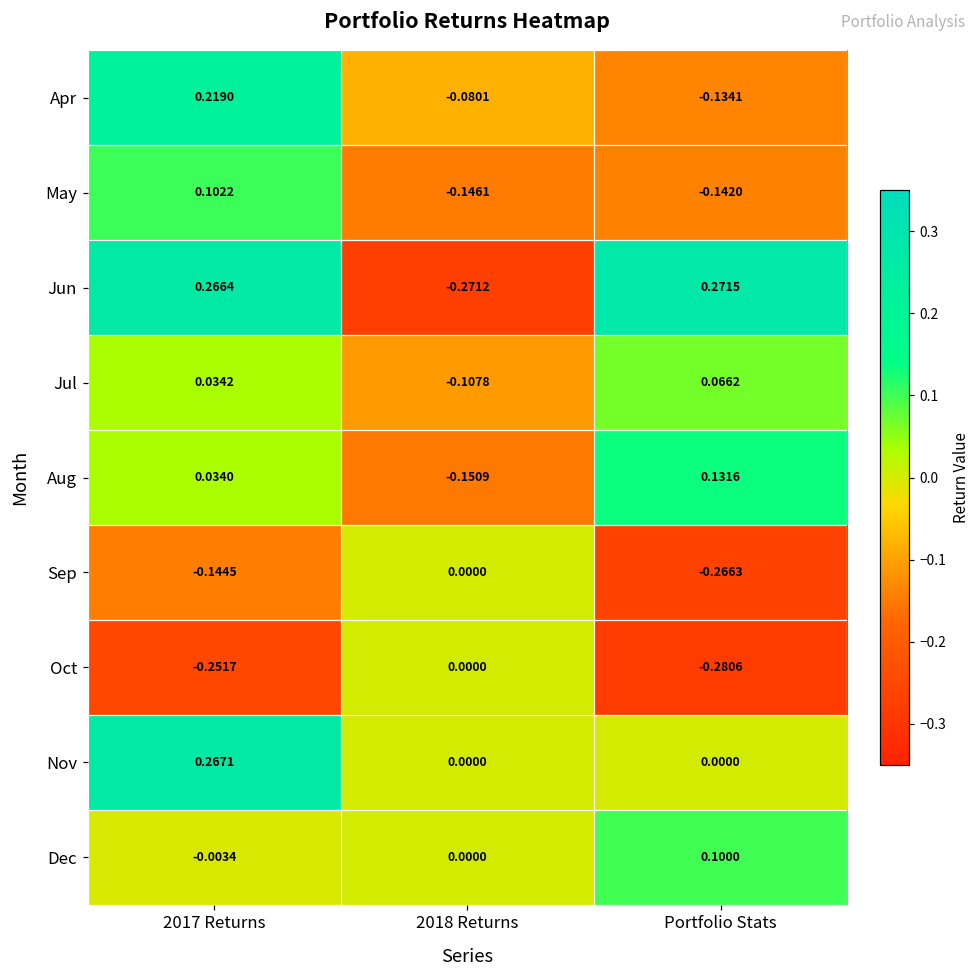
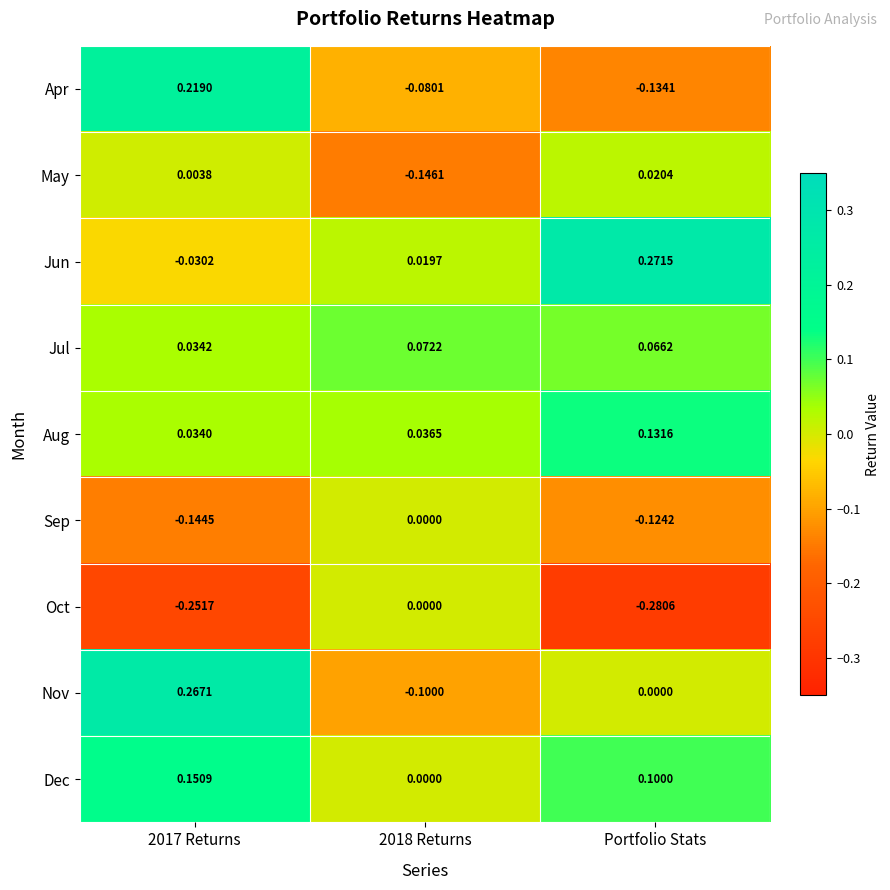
  {
    "Apr": {
      "2017 Returns": 0.2190,
      "2018 Returns": -0.0801,
      "Portfolio Stats": -0.1341
    },
    "May": {
-     "2017 Returns": 0.1022,
+     "2017 Returns": 0.0038,
      "2018 Returns": -0.1461,
-     "Portfolio Stats": -0.1420
+     "Portfolio Stats": 0.0204
    },
    "Jun": {
-     "2017 Returns": 0.2664,
-     "2018 Returns": -0.2712,
+     "2017 Returns": -0.0302,
+     "2018 Returns": 0.0197,
      "Portfolio Stats": 0.2715
    },
    "Jul": {
      "2017 Returns": 0.0342,
-     "2018 Returns": -0.1078,
+     "2018 Returns": 0.0722,
      "Portfolio Stats": 0.0662
    },
    "Aug": {
      "2017 Returns": 0.0340,
-     "2018 Returns": -0.1509,
+     "2018 Returns": 0.0365,
      "Portfolio Stats": 0.1316
    },
    "Sep": {
      "2017 Returns": -0.1445,
      "2018 Returns": 0.0000,
-     "Portfolio Stats": -0.2663
+     "Portfolio Stats": -0.1242
    },
    "Oct": {
      "2017 Returns": -0.2517,
      "2018 Returns": 0.0000,
      "Portfolio Stats": -0.2806
    },
    "Nov": {
      "2017 Returns": 0.2671,
-     "2018 Returns": 0.0000,
+     "2018 Returns": -0.1000,
      "Portfolio Stats": 0.0000
    },
    "Dec": {
-     "2017 Returns": -0.0034,
+     "2017 Returns": 0.1509,
      "2018 Returns": 0.0000,
      "Portfolio Stats": 0.1000
    }
  }
